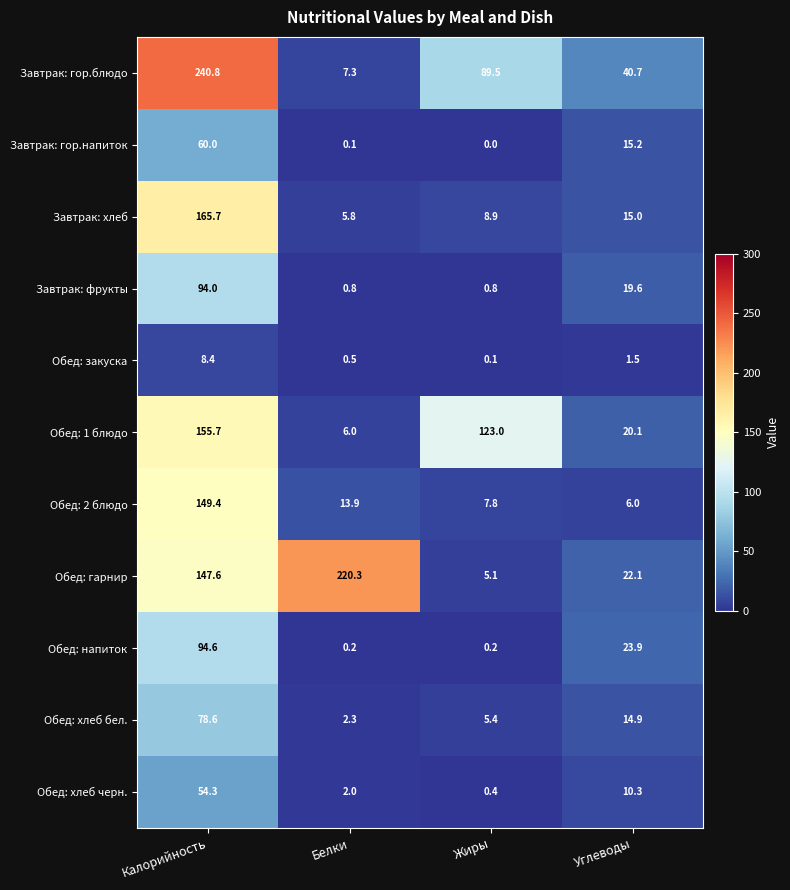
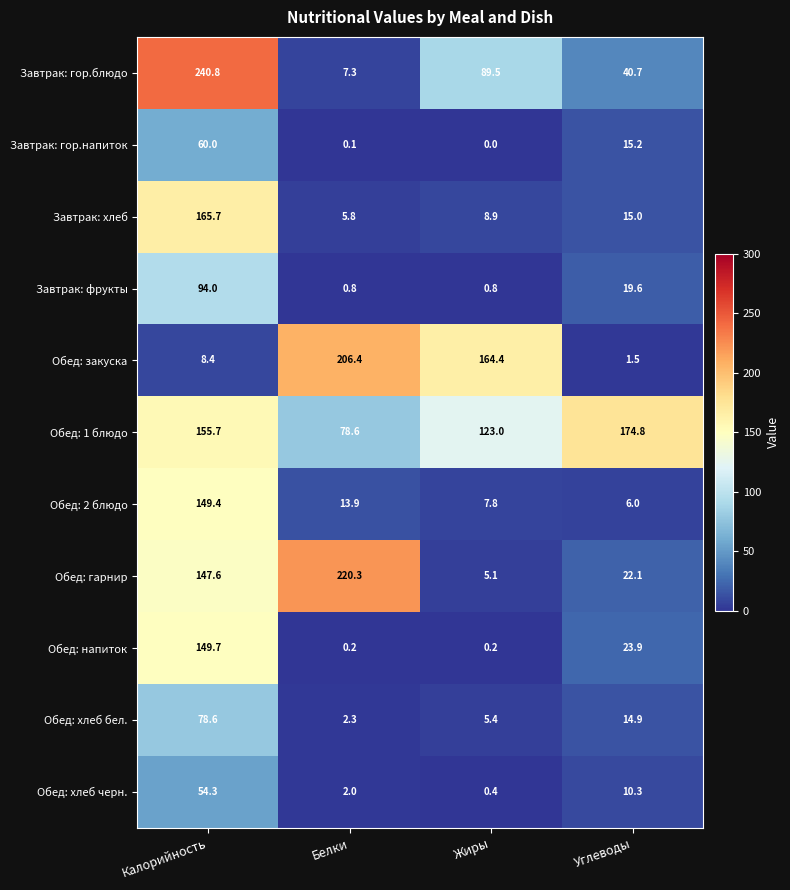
  {
    "Завтрак: гор.блюдо": {
      "Калорийность": 240.8,
      "Белки": 7.3,
      "Жиры": 89.5,
      "Углеводы": 40.7
    },
    "Завтрак: гор.напиток": {
      "Калорийность": 60.0,
      "Белки": 0.1,
      "Жиры": 0.0,
      "Углеводы": 15.2
    },
    "Завтрак: хлеб": {
      "Калорийность": 165.7,
      "Белки": 5.8,
      "Жиры": 8.9,
      "Углеводы": 15.0
    },
    "Завтрак: фрукты": {
      "Калорийность": 94.0,
      "Белки": 0.8,
      "Жиры": 0.8,
      "Углеводы": 19.6
    },
    "Обед: закуска": {
      "Калорийность": 8.4,
-     "Белки": 0.5,
-     "Жиры": 0.1,
+     "Белки": 206.4,
+     "Жиры": 164.4,
      "Углеводы": 1.5
    },
    "Обед: 1 блюдо": {
      "Калорийность": 155.7,
-     "Белки": 6.0,
+     "Белки": 78.6,
      "Жиры": 123.0,
-     "Углеводы": 20.1
+     "Углеводы": 174.8
    },
    "Обед: 2 блюдо": {
      "Калорийность": 149.4,
      "Белки": 13.9,
      "Жиры": 7.8,
      "Углеводы": 6.0
    },
    "Обед: гарнир": {
      "Калорийность": 147.6,
      "Белки": 220.3,
      "Жиры": 5.1,
      "Углеводы": 22.1
    },
    "Обед: напиток": {
-     "Калорийность": 94.6,
+     "Калорийность": 149.7,
      "Белки": 0.2,
      "Жиры": 0.2,
      "Углеводы": 23.9
    },
    "Обед: хлеб бел.": {
      "Калорийность": 78.6,
      "Белки": 2.3,
      "Жиры": 5.4,
      "Углеводы": 14.9
    },
    "Обед: хлеб черн.": {
      "Калорийность": 54.3,
      "Белки": 2.0,
      "Жиры": 0.4,
      "Углеводы": 10.3
    }
  }
